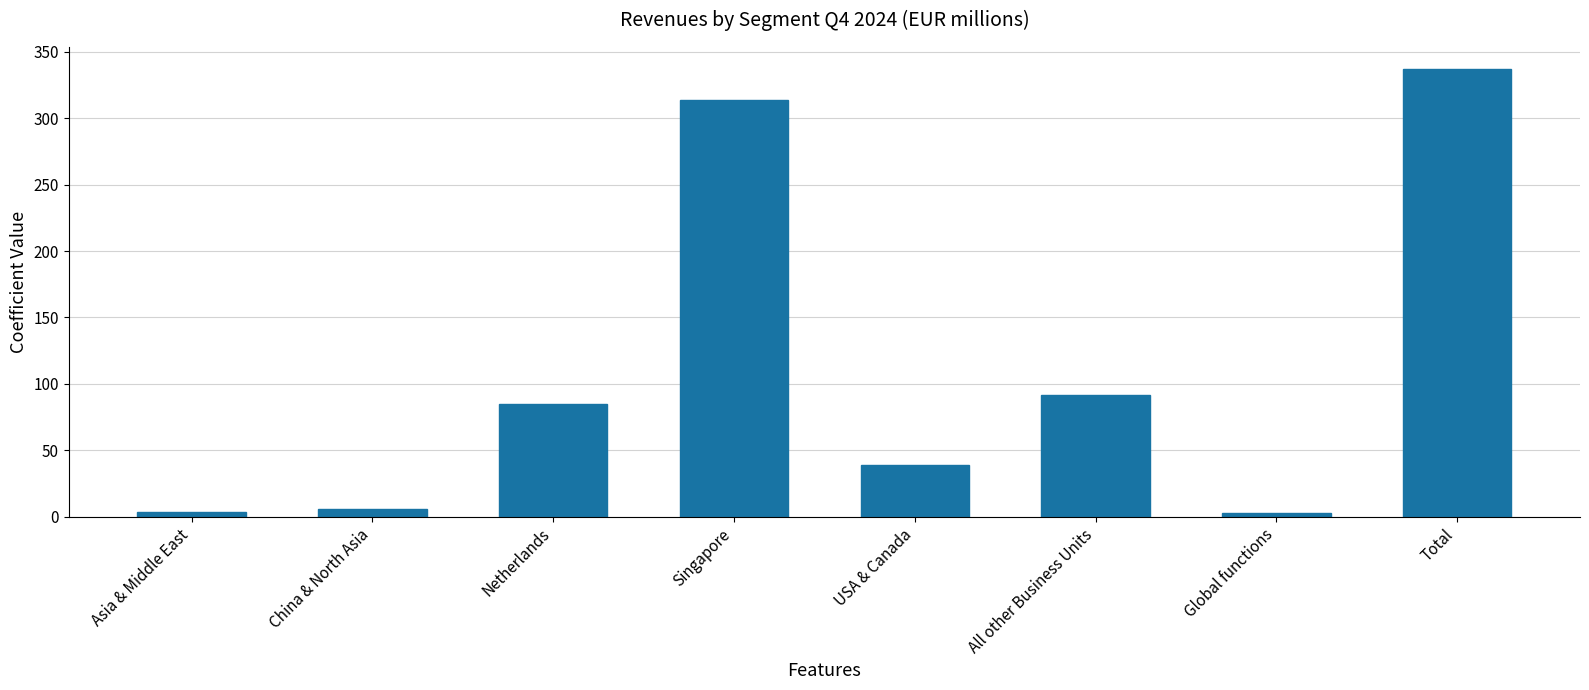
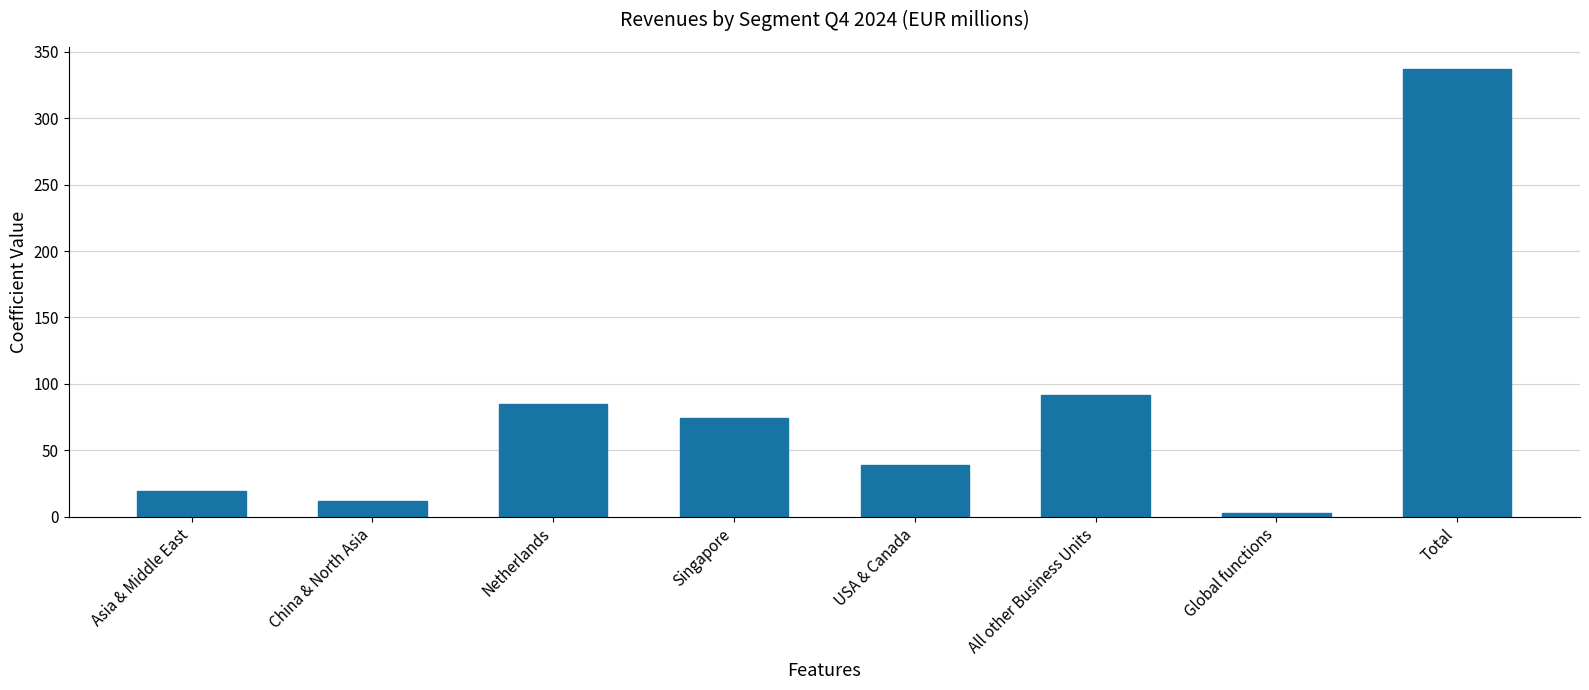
  {
-   "Asia & Middle East": 4,
-   "China & North Asia": 6,
+   "Asia & Middle East": 19,
+   "China & North Asia": 12,
    "Netherlands": 85,
-   "Singapore": 314,
+   "Singapore": 74,
    "USA & Canada": 39,
    "All other Business Units": 92,
    "Global functions": 3,
    "Total": 337
  }
